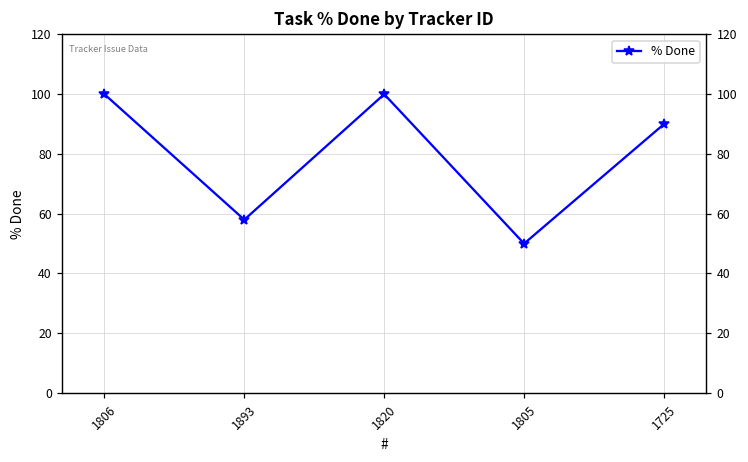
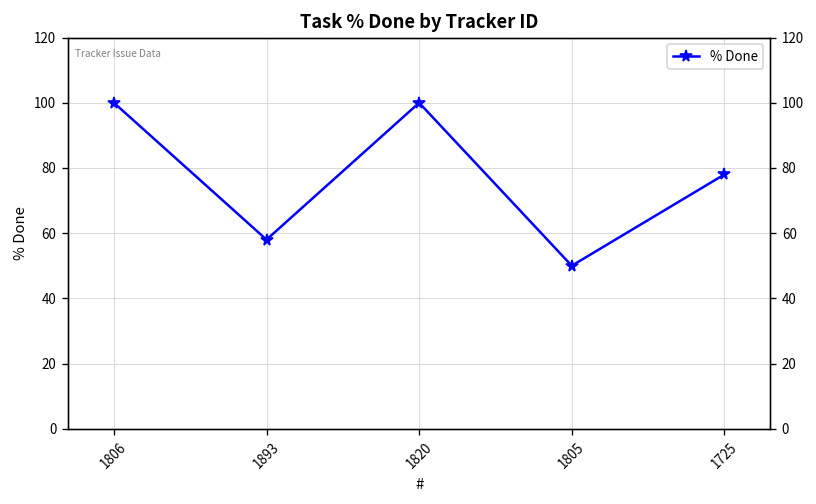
  {
    "1806": 100,
    "1893": 58,
    "1820": 100,
    "1805": 50,
-   "1725": 90
+   "1725": 78
  }
